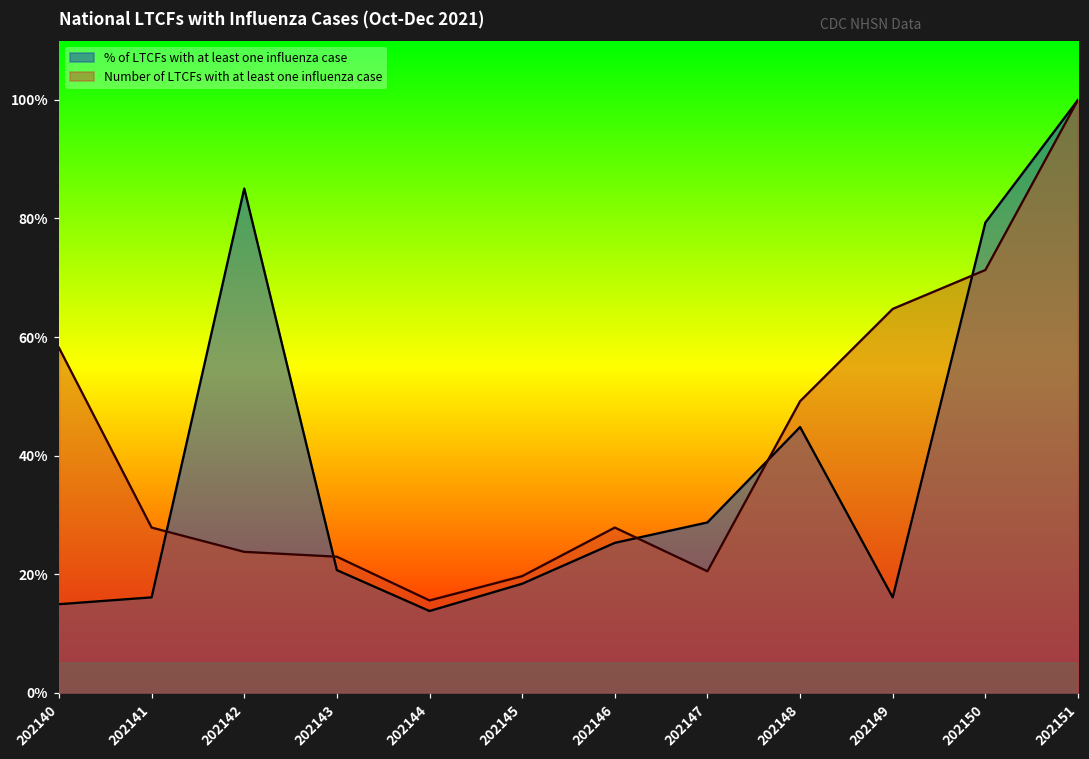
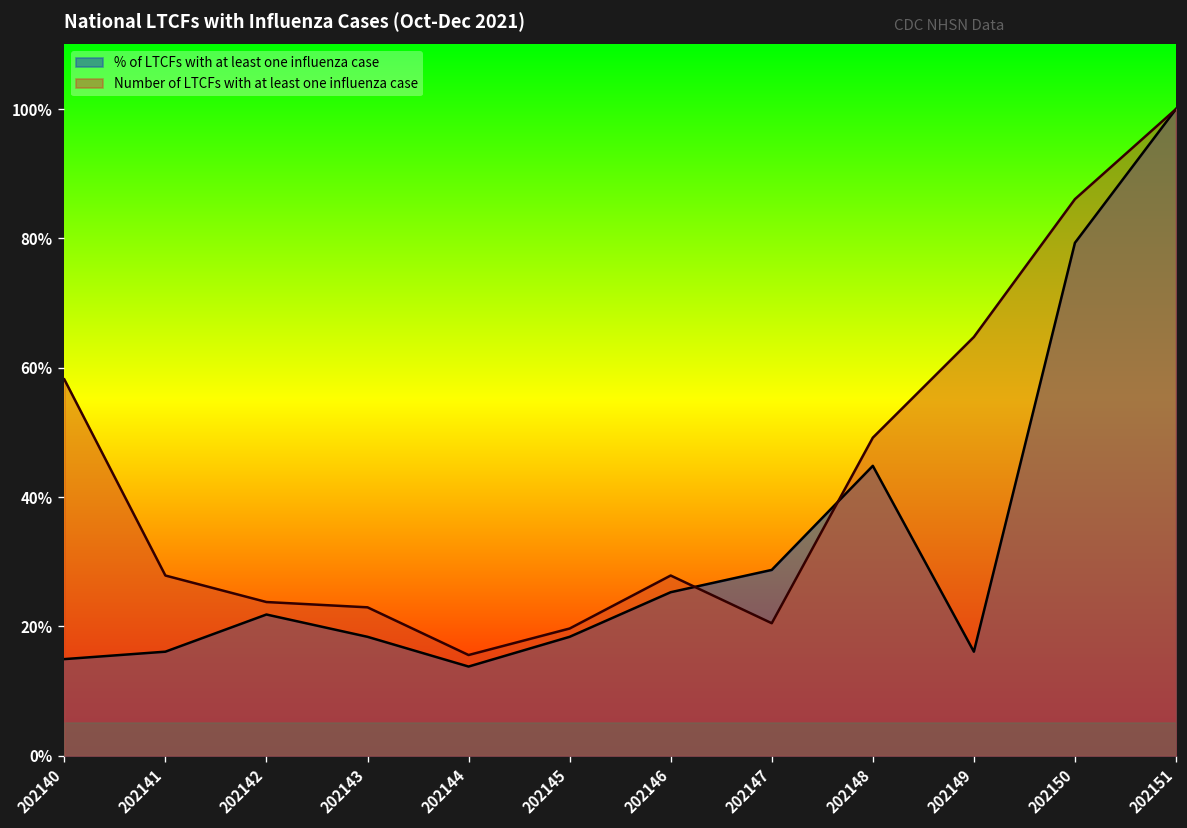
  {
    "% of LTCFs with at least one influenza case": {
      "202140": "15%",
      "202141": "16%",
-     "202142": "85%",
-     "202143": "21%",
+     "202142": "22%",
+     "202143": "18%",
      "202144": "14%",
      "202145": "18%",
      "202146": "25%",
      "202147": "29%",
      "202148": "45%",
      "202149": "16%",
      "202150": "79%"
    },
    "Number of LTCFs with at least one influenza case": {
      "202140": "58%",
      "202141": "28%",
      "202142": "24%",
      "202143": "23%",
      "202144": "16%",
      "202145": "20%",
      "202146": "28%",
      "202147": "20%",
      "202148": "49%",
      "202149": "65%",
-     "202150": "71%"
+     "202150": "86%"
    }
  }
